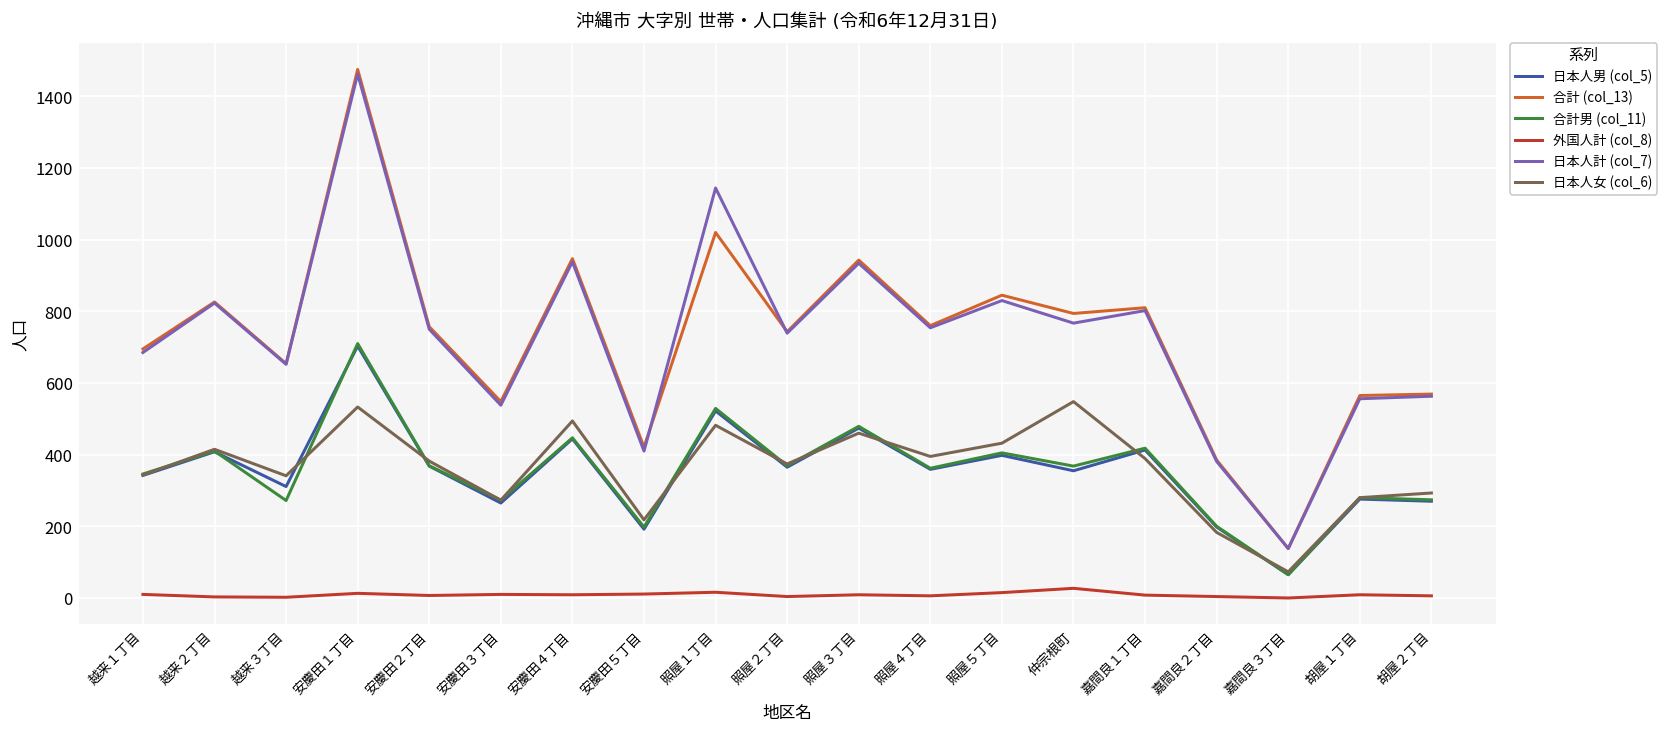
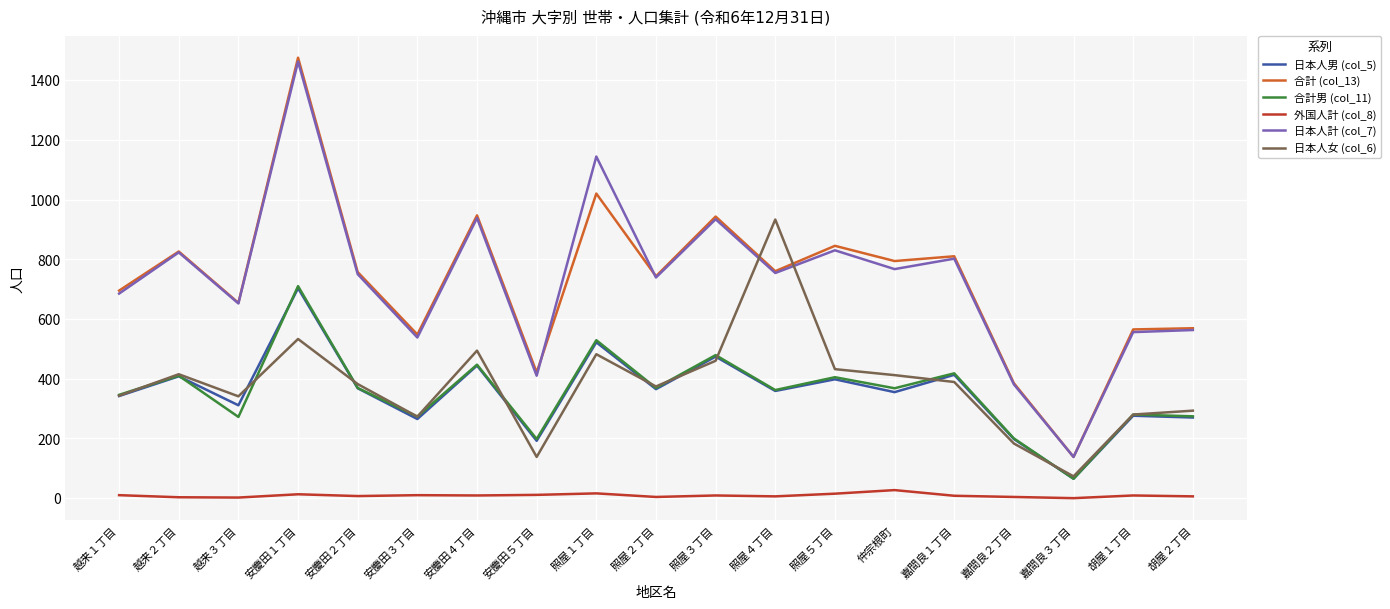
  {
    "日本人男 (col_5)": {
      "越来３丁目": 310,
      "仲宗根町": 360
    },
    "合計男 (col_11)": {
      "越来３丁目": 270,
      "仲宗根町": 370
    },
    "日本人計 (col_7)": {
      "越来１丁目": 690,
      "安慶田１丁目": 1460,
      "安慶田３丁目": 540,
      "安慶田４丁目": 940,
      "安慶田５丁目": 410,
      "照屋１丁目": 1140,
      "照屋３丁目": 930,
      "照屋５丁目": 830,
      "仲宗根町": 770,
      "胡屋１丁目": 560
    },
    "日本人女 (col_6)": {
      "越来３丁目": 340,
      "安慶田１丁目": 530,
      "安慶田２丁目": 380,
      "安慶田４丁目": 490,
-     "安慶田５丁目": 220,
+     "安慶田５丁目": 140,
      "照屋１丁目": 480,
      "照屋３丁目": 460,
-     "照屋４丁目": 400,
+     "照屋４丁目": 930,
      "照屋５丁目": 430,
-     "仲宗根町": 550,
+     "仲宗根町": 410,
      "嘉間良１丁目": 390,
      "嘉間良２丁目": 180,
      "胡屋２丁目": 290
    }
  }
